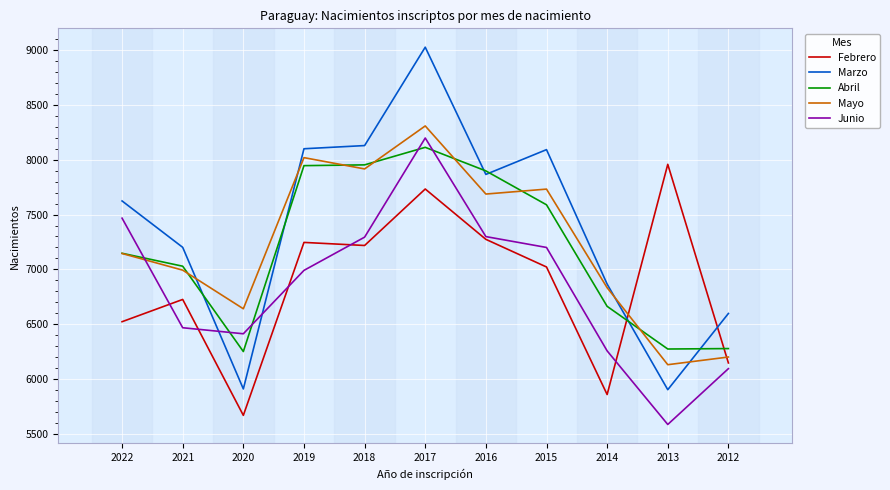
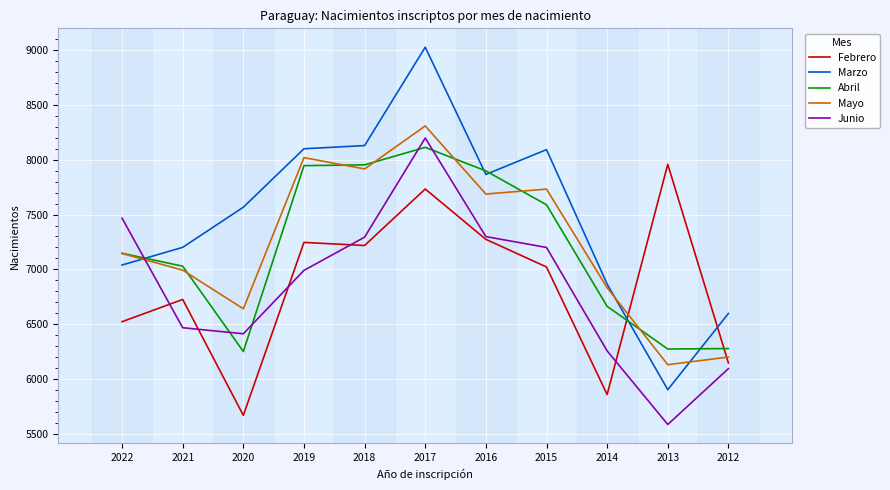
  {
    "Febrero": {
      "2022": 6520,
      "2021": 6730,
      "2020": 5670,
      "2019": 7250,
      "2018": 7220,
      "2017": 7730,
      "2016": 7270,
      "2015": 7020,
      "2014": 5860,
      "2013": 7960,
      "2012": 6150
    },
    "Marzo": {
-     "2022": 7620,
+     "2022": 7040,
      "2021": 7200,
-     "2020": 5910,
+     "2020": 7570,
      "2019": 8100,
      "2018": 8130,
      "2017": 9030,
      "2016": 7870,
      "2015": 8090,
      "2014": 6870,
      "2013": 5900,
      "2012": 6600
    },
    "Abril": {
      "2021": 7030,
      "2020": 6250,
      "2019": 7950,
      "2018": 7950,
      "2017": 8110,
      "2016": 7900,
      "2015": 7590,
      "2014": 6660,
      "2013": 6270,
      "2012": 6280
    },
    "Mayo": {
      "2021": 6990,
      "2020": 6640,
      "2019": 8020,
      "2018": 7920,
      "2017": 8310,
      "2016": 7690,
      "2015": 7730,
      "2014": 6830,
      "2013": 6130,
      "2012": 6200
    },
    "Junio": {
      "2022": 7470,
      "2021": 6470,
      "2020": 6410,
      "2019": 6990,
      "2018": 7290,
      "2017": 8200,
      "2016": 7300,
      "2015": 7200,
      "2014": 6260,
      "2013": 5590,
      "2012": 6100
    }
  }
